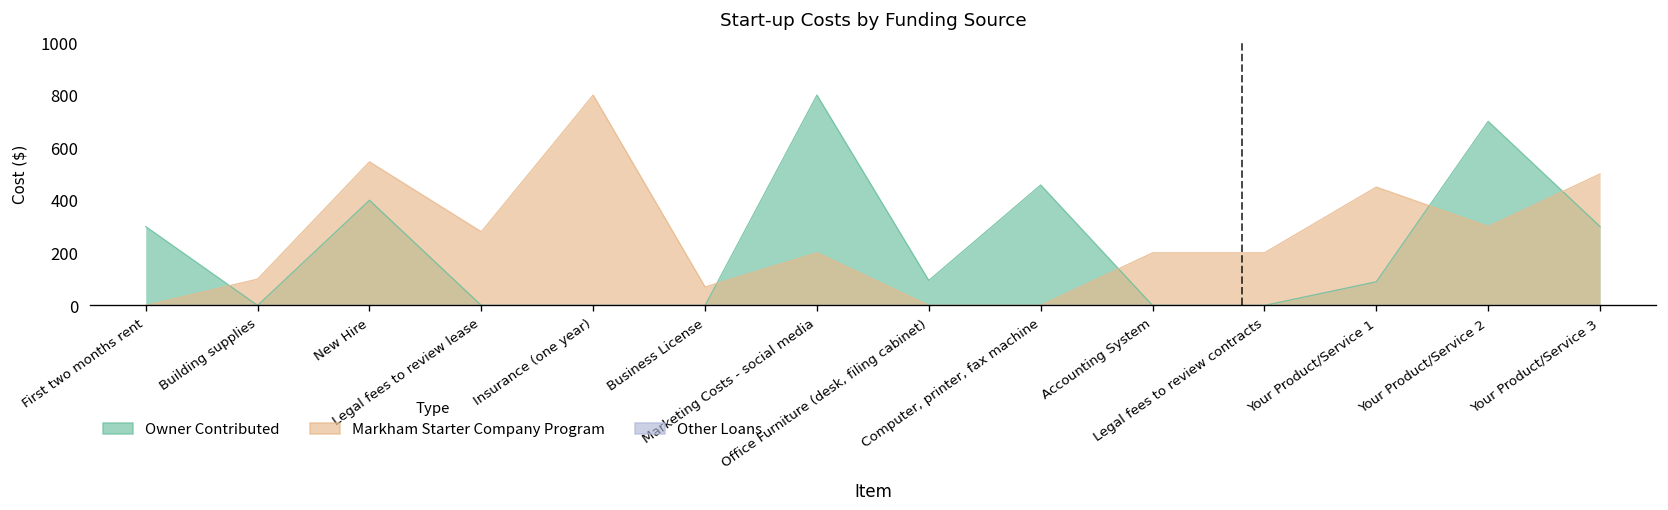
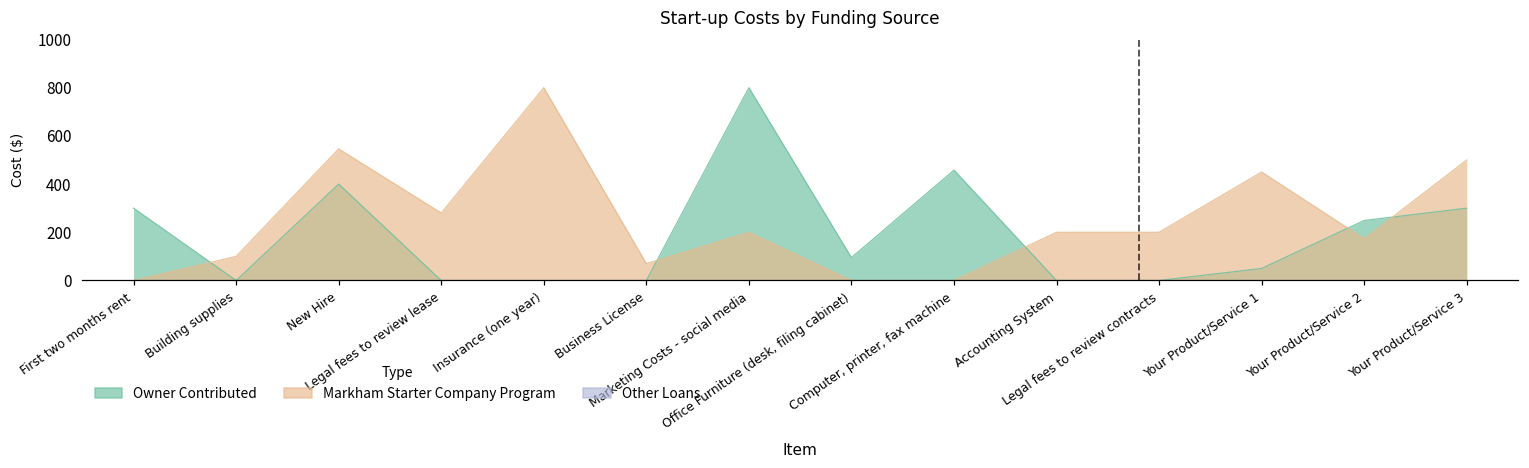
  {
    "Owner Contributed": {
      "First two months rent": 300,
      "New Hire": 400,
      "Marketing Costs - social media": 800,
      "Office Furniture (desk, filing cabinet)": 100,
      "Computer, printer, fax machine": 460,
-     "Your Product/Service 1": 90,
-     "Your Product/Service 2": 700,
+     "Your Product/Service 1": 50,
+     "Your Product/Service 2": 250,
      "Your Product/Service 3": 300
    },
    "Markham Starter Company Program": {
      "Building supplies": 100,
      "New Hire": 550,
      "Legal fees to review lease": 280,
      "Insurance (one year)": 800,
      "Business License": 70,
      "Marketing Costs - social media": 200,
      "Accounting System": 200,
      "Legal fees to review contracts": 200,
      "Your Product/Service 1": 450,
-     "Your Product/Service 2": 300,
+     "Your Product/Service 2": 170,
      "Your Product/Service 3": 500
    },
    "Other Loans": {
      "New Hire": 0,
      "Marketing Costs - social media": 0,
      "Your Product/Service 1": 0,
      "Your Product/Service 2": 0,
      "Your Product/Service 3": 0
    }
  }
